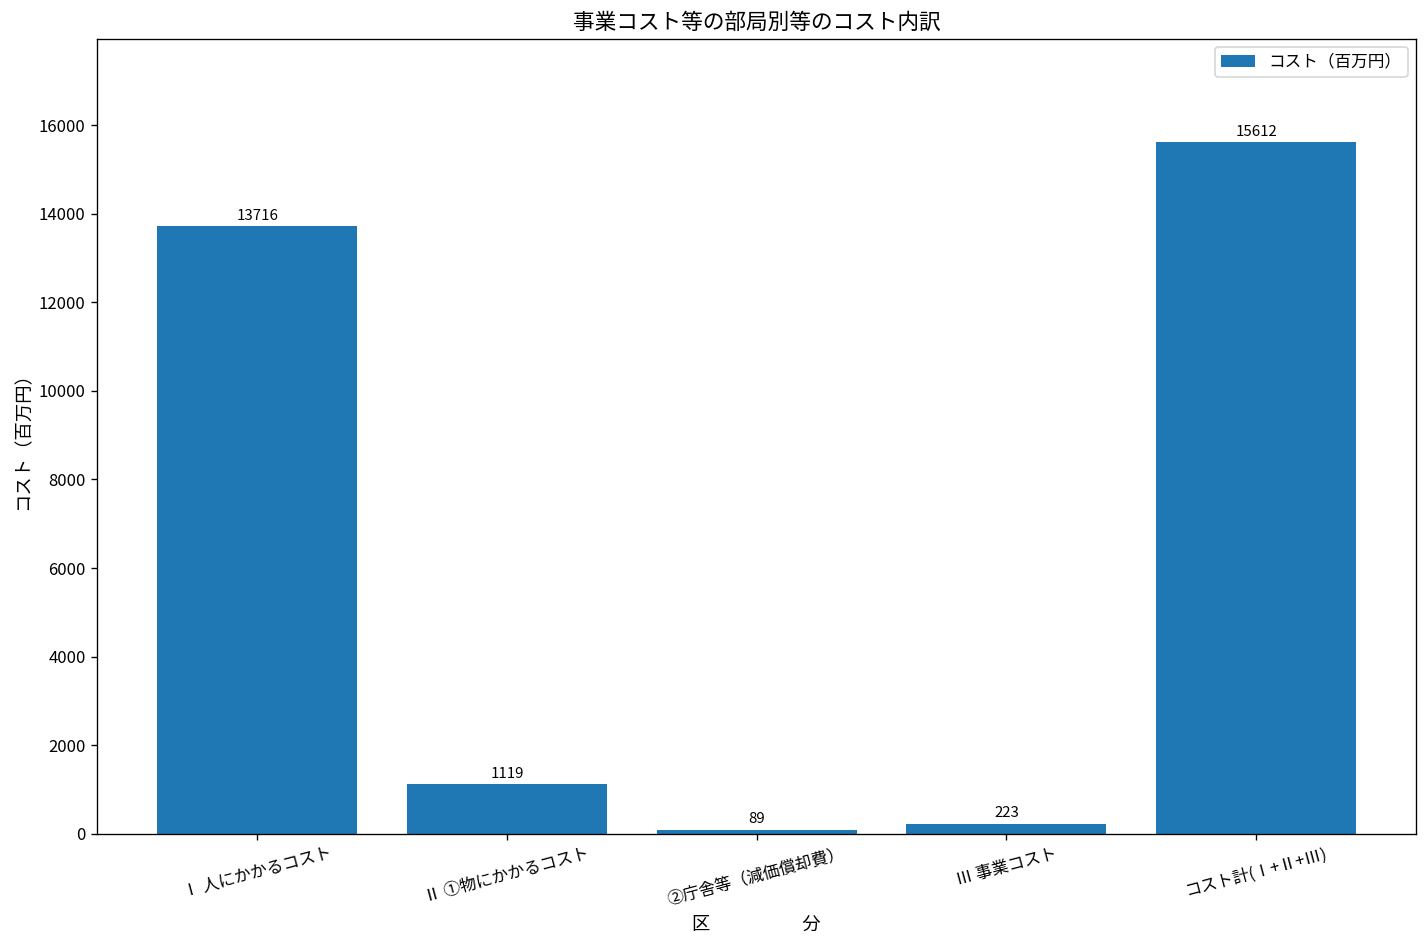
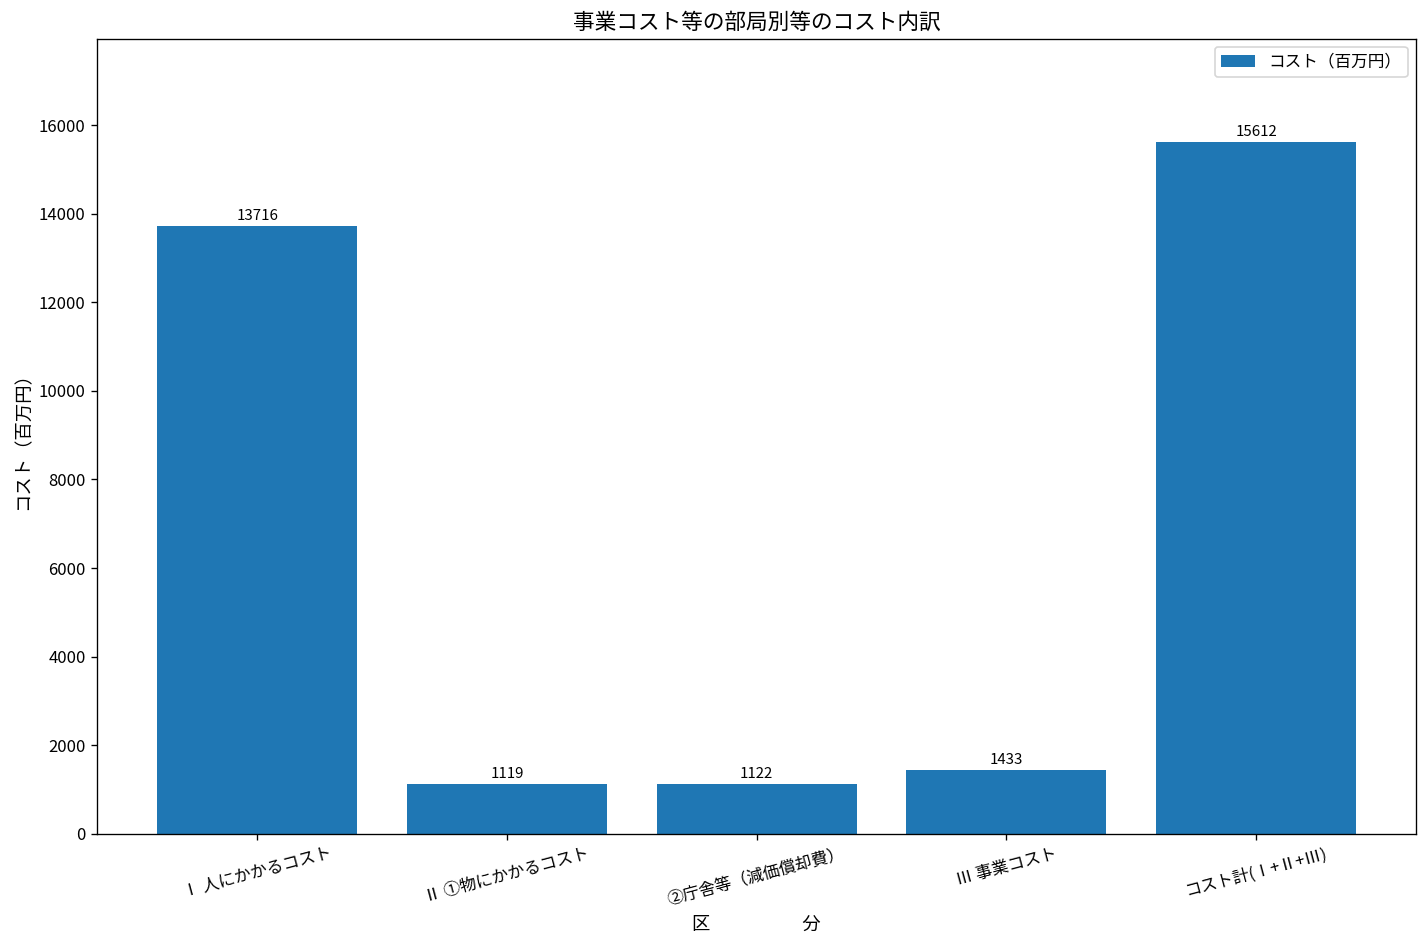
  {
    "Ⅰ 人にかかるコスト": 13716,
    "Ⅱ ①物にかかるコスト": 1119,
-   "②庁舎等（減価償却費）": 89,
-   "Ⅲ 事業コスト": 223,
+   "②庁舎等（減価償却費）": 1122,
+   "Ⅲ 事業コスト": 1433,
    "コスト計(Ⅰ+Ⅱ+Ⅲ)": 15612
  }
